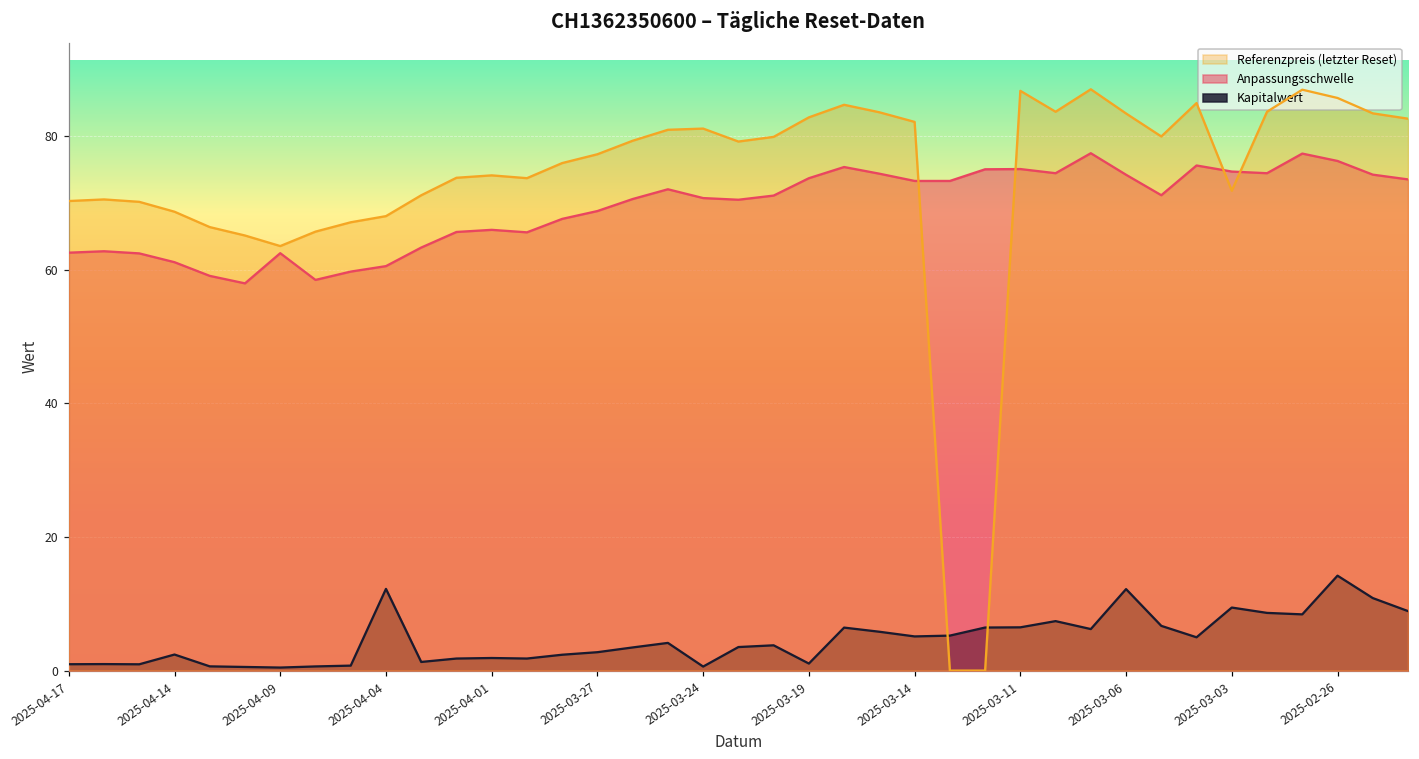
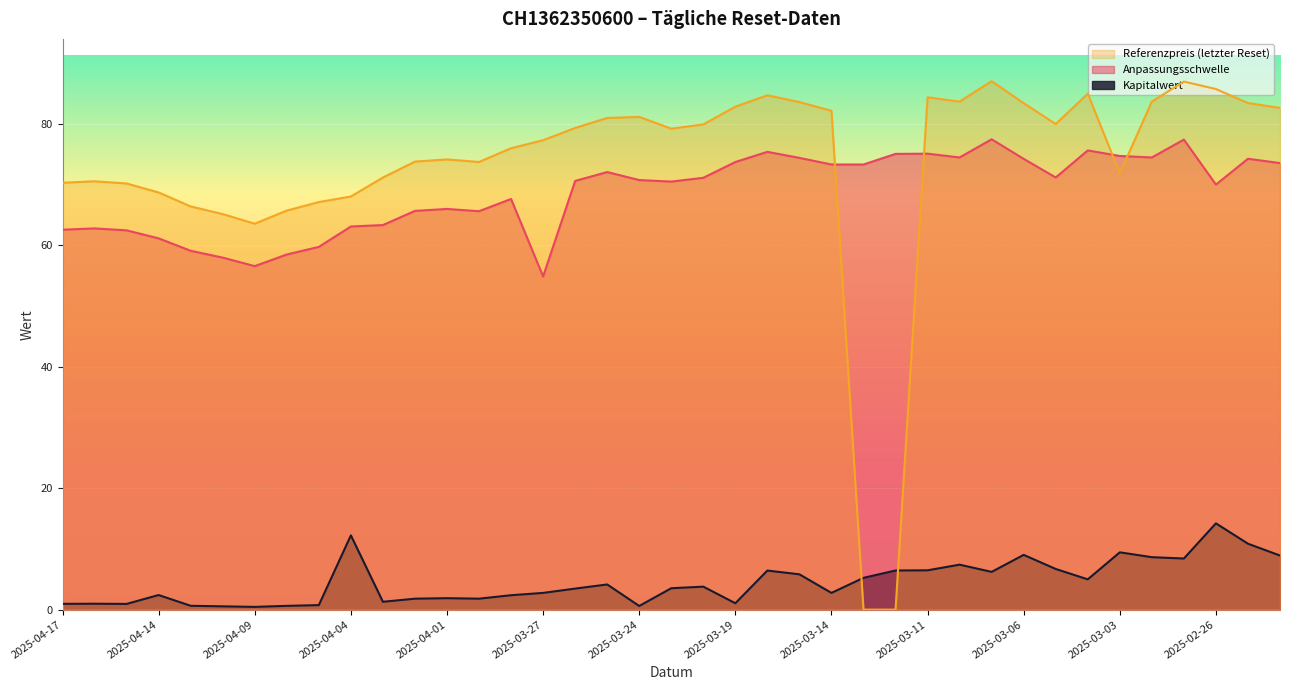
  {
    "Referenzpreis (letzter Reset)": {
      "2025-04-17": 70,
      "2025-04-14": 69,
      "2025-04-09": 64,
      "2025-04-04": 68,
      "2025-04-01": 74,
      "2025-03-27": 77,
      "2025-03-24": 81,
      "2025-03-19": 83,
      "2025-03-14": 82,
-     "2025-03-11": 87,
+     "2025-03-11": 84,
      "2025-03-06": 83,
      "2025-03-03": 72
    },
    "Anpassungsschwelle": {
      "2025-04-17": 63,
      "2025-04-14": 61,
-     "2025-04-09": 62,
-     "2025-04-04": 61,
+     "2025-04-09": 57,
+     "2025-04-04": 63,
      "2025-04-01": 66,
-     "2025-03-27": 69,
+     "2025-03-27": 55,
      "2025-03-24": 71,
      "2025-03-19": 74,
      "2025-03-14": 73,
      "2025-03-11": 75,
      "2025-03-06": 74,
      "2025-03-03": 75,
-     "2025-02-26": 76
+     "2025-02-26": 70
    },
    "Kapitalwert": {
      "2025-04-17": 1,
      "2025-04-14": 2,
      "2025-04-09": 0,
      "2025-04-04": 12,
      "2025-04-01": 2,
      "2025-03-27": 3,
      "2025-03-24": 1,
      "2025-03-19": 1,
-     "2025-03-14": 5,
+     "2025-03-14": 3,
      "2025-03-11": 6,
-     "2025-03-06": 12,
+     "2025-03-06": 9,
      "2025-03-03": 9,
      "2025-02-26": 14
    }
  }
